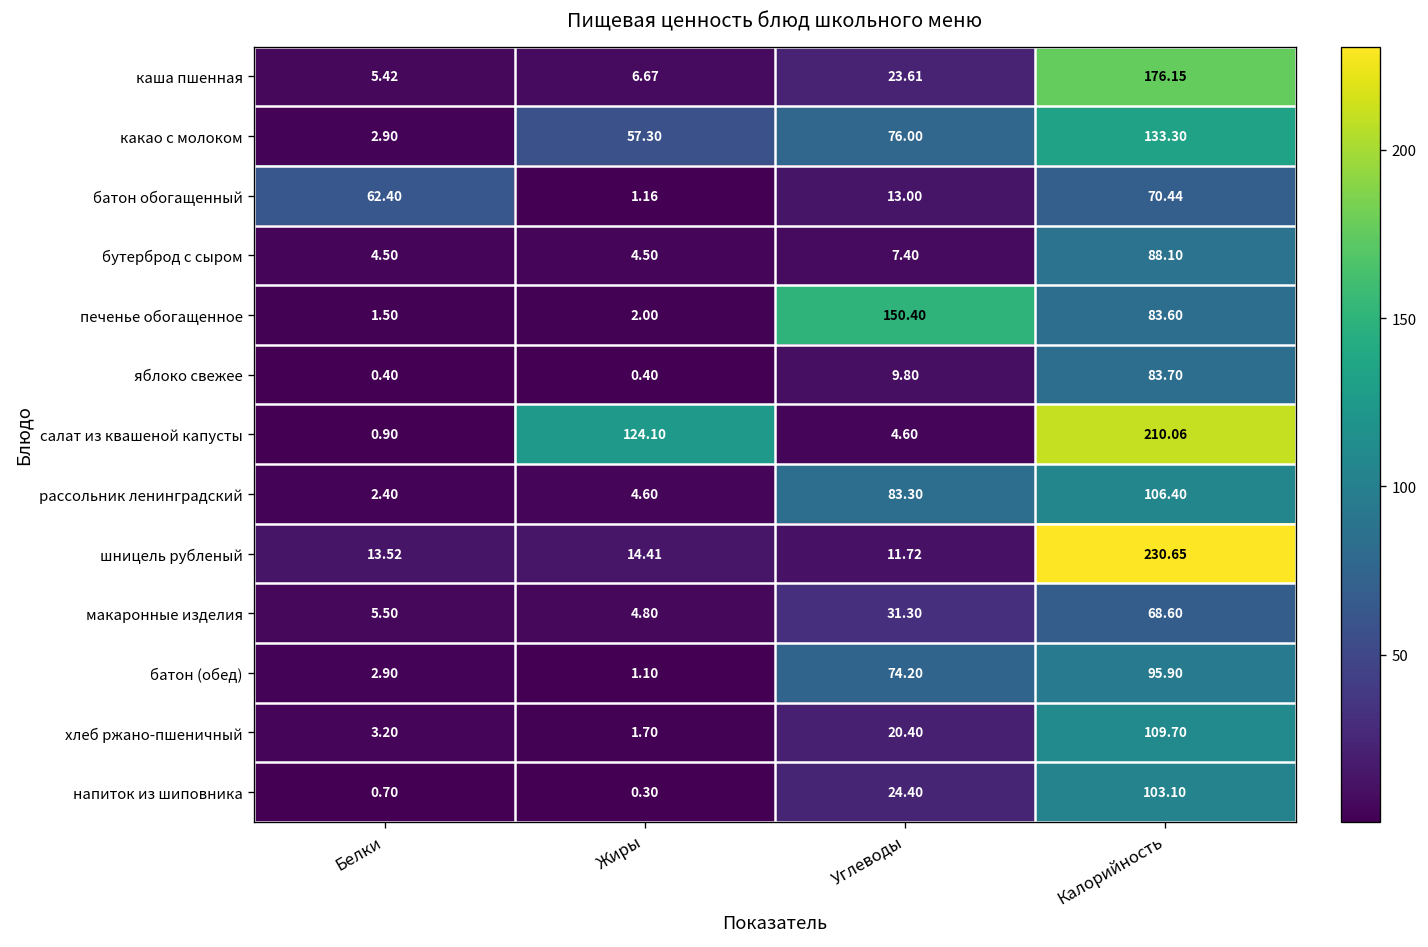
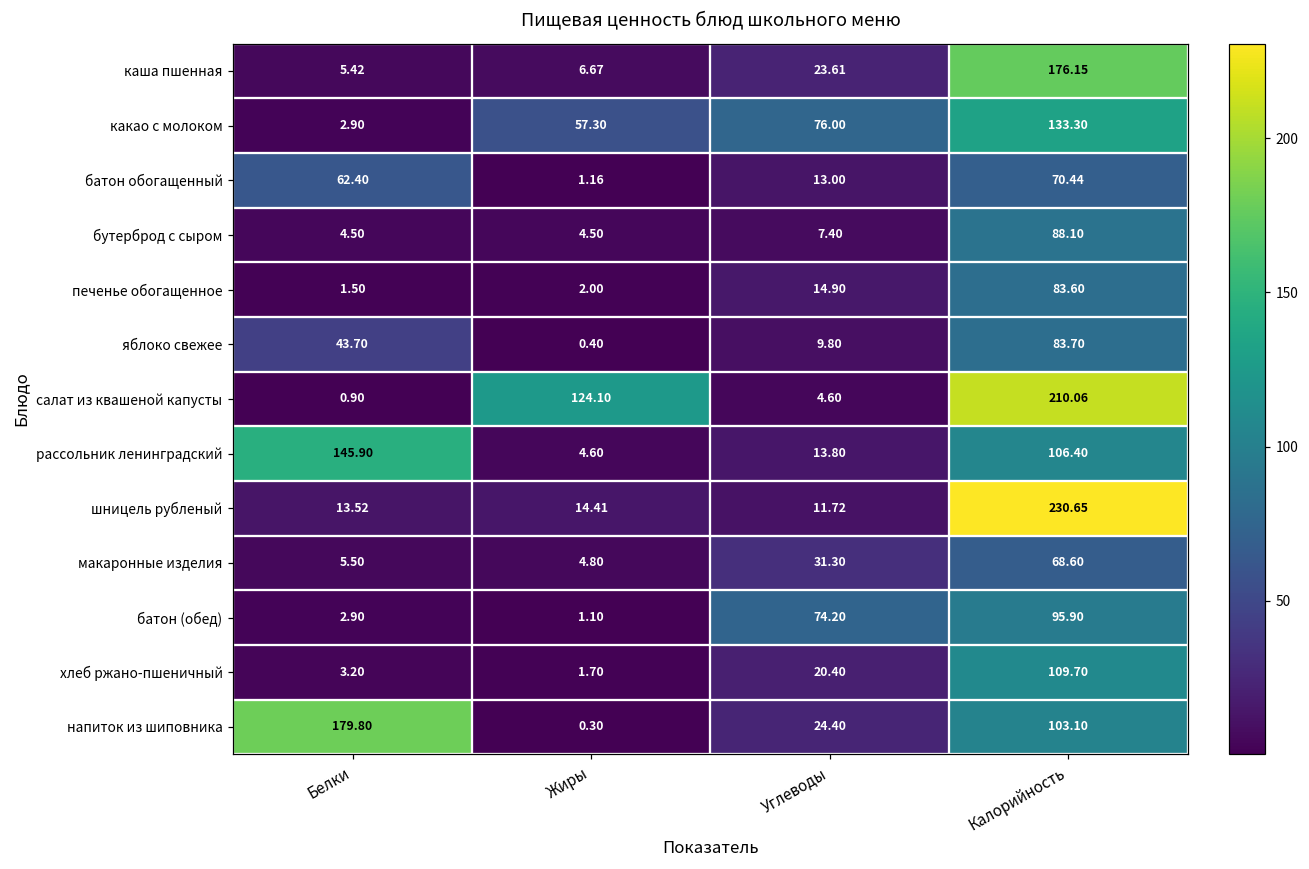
  {
    "каша пшенная": {
      "Белки": 5.42,
      "Жиры": 6.67,
      "Углеводы": 23.61,
      "Калорийность": 176.15
    },
    "какао с молоком": {
      "Белки": 2.90,
      "Жиры": 57.30,
      "Углеводы": 76.00,
      "Калорийность": 133.30
    },
    "батон обогащенный": {
      "Белки": 62.40,
      "Жиры": 1.16,
      "Углеводы": 13.00,
      "Калорийность": 70.44
    },
    "бутерброд с сыром": {
      "Белки": 4.50,
      "Жиры": 4.50,
      "Углеводы": 7.40,
      "Калорийность": 88.10
    },
    "печенье обогащенное": {
      "Белки": 1.50,
      "Жиры": 2.00,
-     "Углеводы": 150.40,
+     "Углеводы": 14.90,
      "Калорийность": 83.60
    },
    "яблоко свежее": {
-     "Белки": 0.40,
+     "Белки": 43.70,
      "Жиры": 0.40,
      "Углеводы": 9.80,
      "Калорийность": 83.70
    },
    "салат из квашеной капусты": {
      "Белки": 0.90,
      "Жиры": 124.10,
      "Углеводы": 4.60,
      "Калорийность": 210.06
    },
    "рассольник ленинградский": {
-     "Белки": 2.40,
+     "Белки": 145.90,
      "Жиры": 4.60,
-     "Углеводы": 83.30,
+     "Углеводы": 13.80,
      "Калорийность": 106.40
    },
    "шницель рубленый": {
      "Белки": 13.52,
      "Жиры": 14.41,
      "Углеводы": 11.72,
      "Калорийность": 230.65
    },
    "макаронные изделия": {
      "Белки": 5.50,
      "Жиры": 4.80,
      "Углеводы": 31.30,
      "Калорийность": 68.60
    },
    "батон (обед)": {
      "Белки": 2.90,
      "Жиры": 1.10,
      "Углеводы": 74.20,
      "Калорийность": 95.90
    },
    "хлеб ржано-пшеничный": {
      "Белки": 3.20,
      "Жиры": 1.70,
      "Углеводы": 20.40,
      "Калорийность": 109.70
    },
    "напиток из шиповника": {
-     "Белки": 0.70,
+     "Белки": 179.80,
      "Жиры": 0.30,
      "Углеводы": 24.40,
      "Калорийность": 103.10
    }
  }
